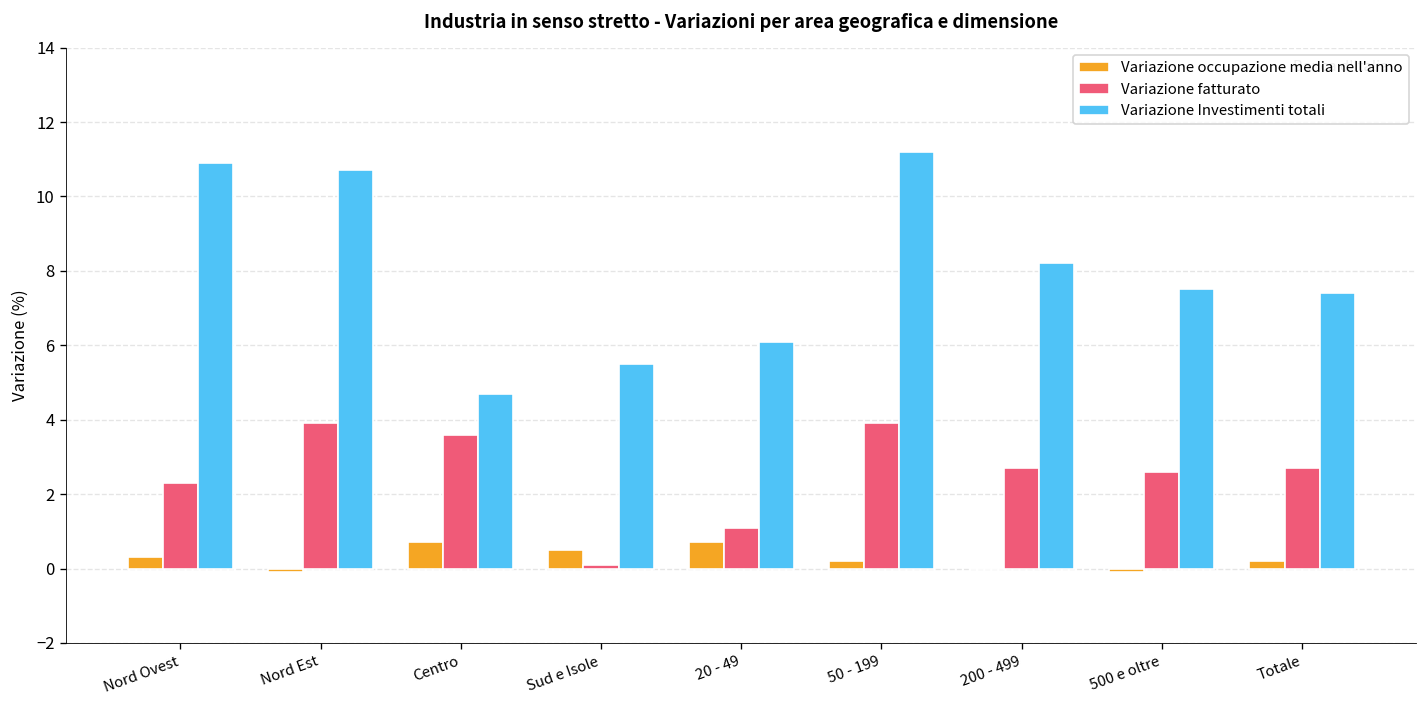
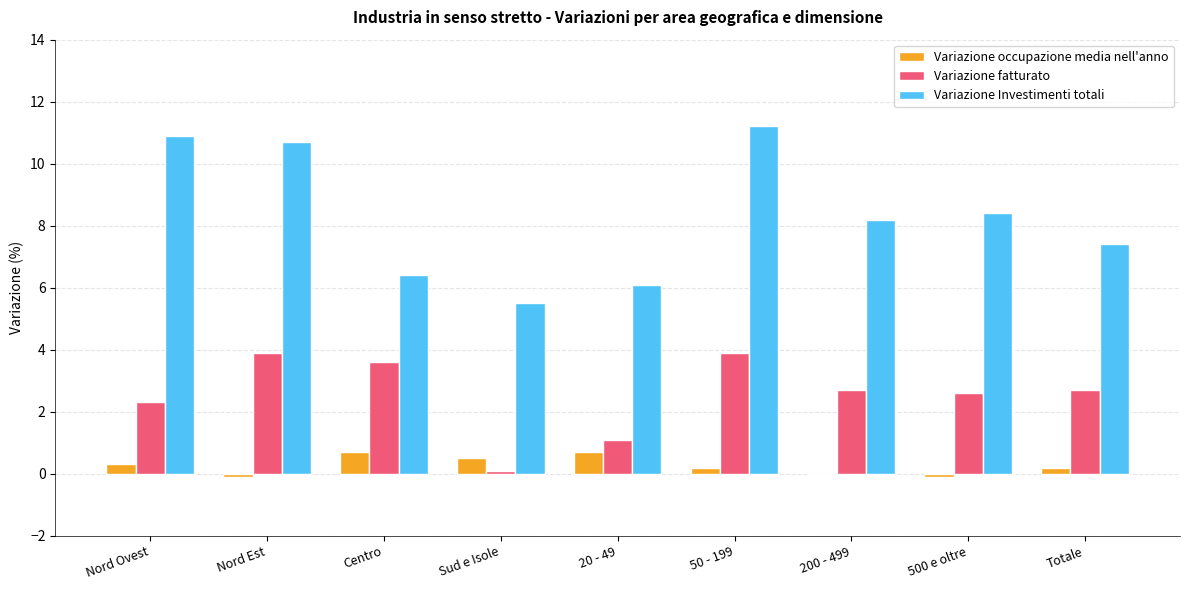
  {
    "Variazione occupazione media nell'anno": {
      "Nord Ovest": 0.3,
      "Nord Est": -0.1,
      "Centro": 0.7,
      "Sud e Isole": 0.5,
      "20 - 49": 0.7,
      "50 - 199": 0.2,
      "200 - 499": 0.0,
      "500 e oltre": -0.1,
      "Totale": 0.2
    },
    "Variazione fatturato": {
      "Nord Ovest": 2.3,
      "Nord Est": 3.9,
      "Centro": 3.6,
      "Sud e Isole": 0.1,
      "20 - 49": 1.1,
      "50 - 199": 3.9,
      "200 - 499": 2.7,
      "500 e oltre": 2.6,
      "Totale": 2.7
    },
    "Variazione Investimenti totali": {
      "Nord Ovest": 10.9,
      "Nord Est": 10.7,
-     "Centro": 4.7,
+     "Centro": 6.4,
      "Sud e Isole": 5.5,
      "20 - 49": 6.1,
      "50 - 199": 11.2,
      "200 - 499": 8.2,
-     "500 e oltre": 7.5,
+     "500 e oltre": 8.4,
      "Totale": 7.4
    }
  }
